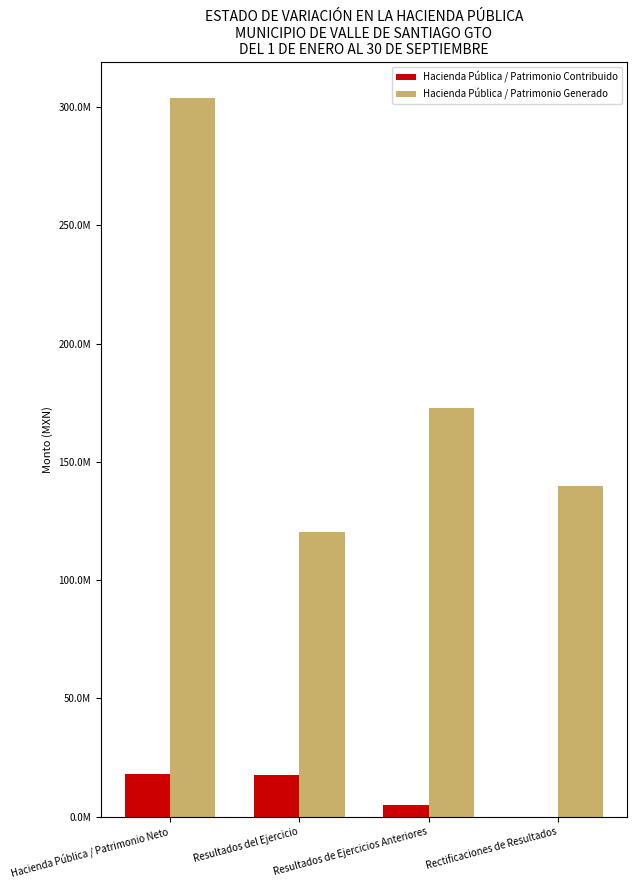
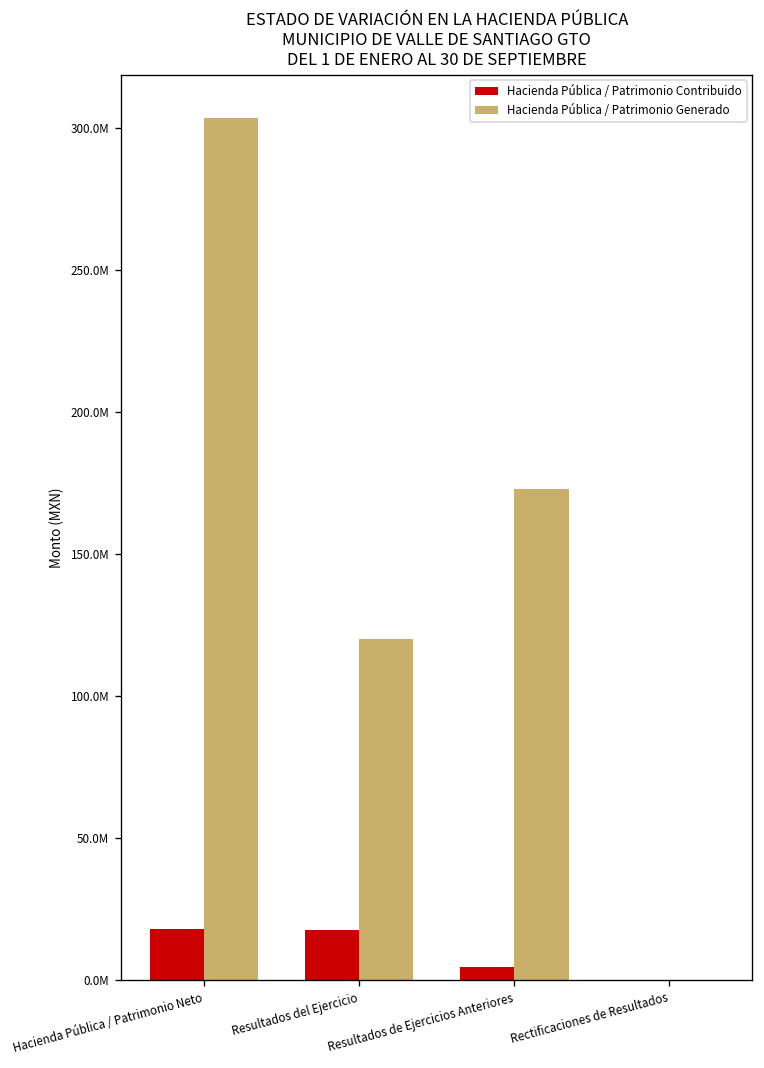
  {
    "Hacienda Pública / Patrimonio Contribuido": {
      "Hacienda Pública / Patrimonio Neto": 18000000,
      "Resultados del Ejercicio": 18000000,
      "Resultados de Ejercicios Anteriores": 5000000,
      "Rectificaciones de Resultados": 0
    },
    "Hacienda Pública / Patrimonio Generado": {
      "Hacienda Pública / Patrimonio Neto": 304000000,
      "Resultados del Ejercicio": 120000000,
      "Resultados de Ejercicios Anteriores": 173000000,
-     "Rectificaciones de Resultados": 140000000
+     "Rectificaciones de Resultados": 0
    }
  }
